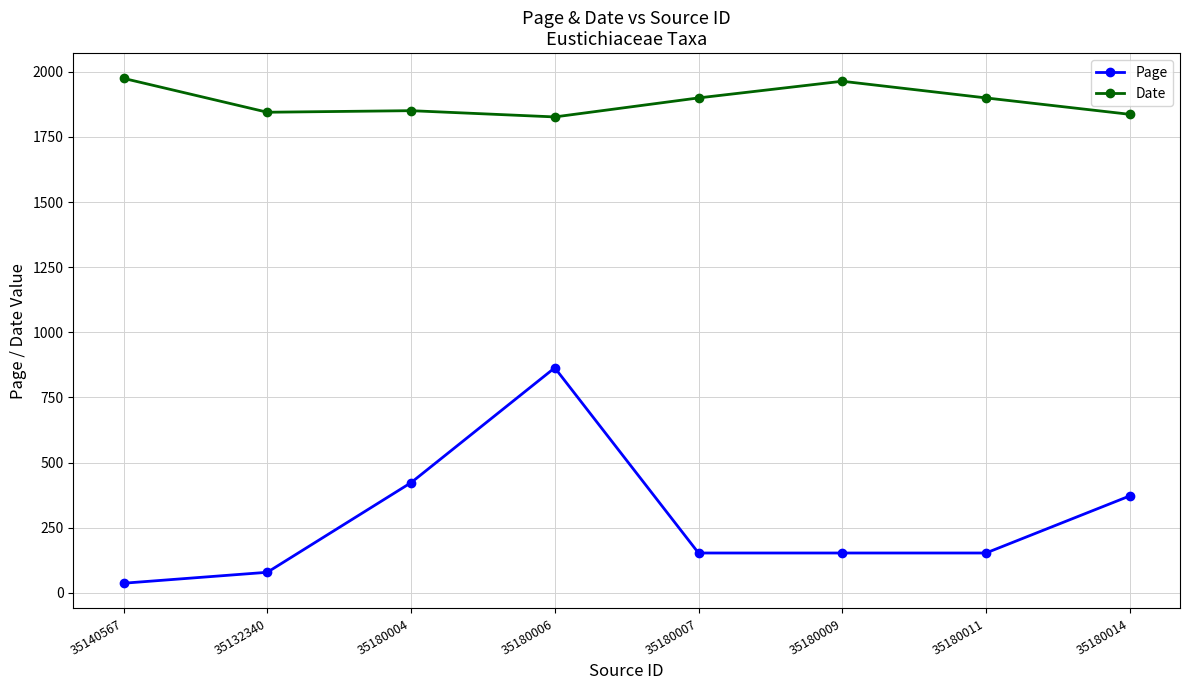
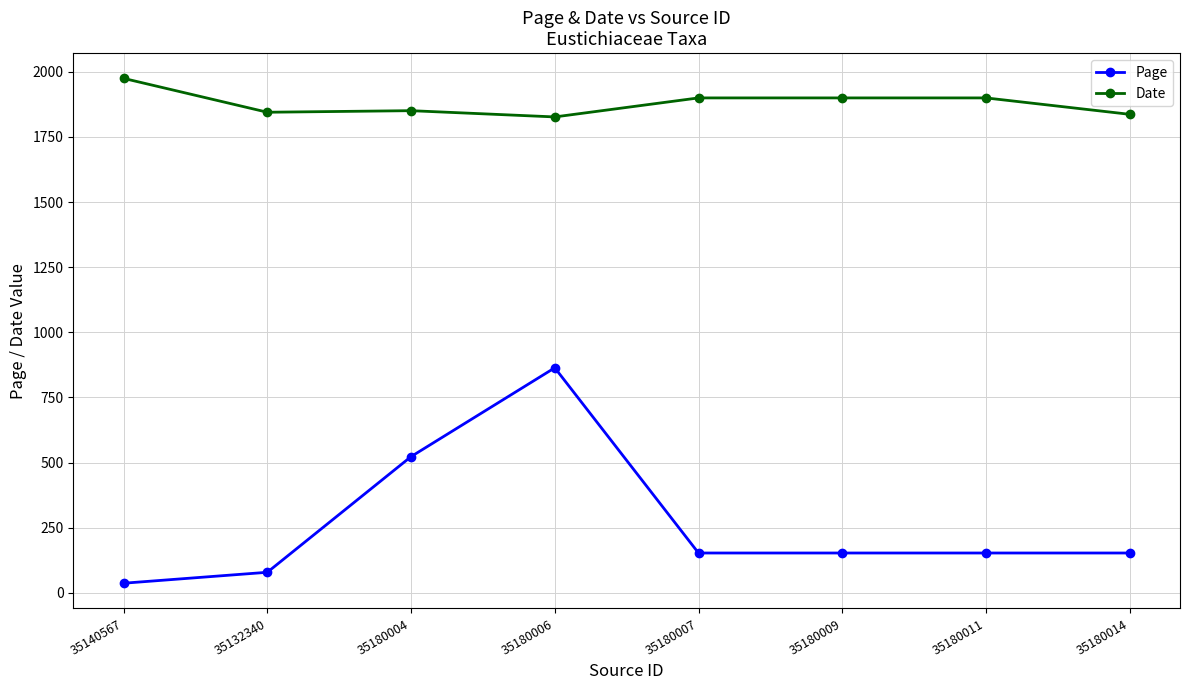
  {
    "Page": {
      "35140567": 40,
      "35132340": 80,
-     "35180004": 420,
+     "35180004": 520,
      "35180006": 860,
      "35180007": 150,
      "35180009": 150,
      "35180011": 150,
-     "35180014": 370
+     "35180014": 150
    },
    "Date": {
      "35140567": 1980,
      "35132340": 1850,
      "35180004": 1850,
      "35180006": 1830,
      "35180007": 1900,
-     "35180009": 1960,
+     "35180009": 1900,
      "35180011": 1900,
      "35180014": 1840
    }
  }
